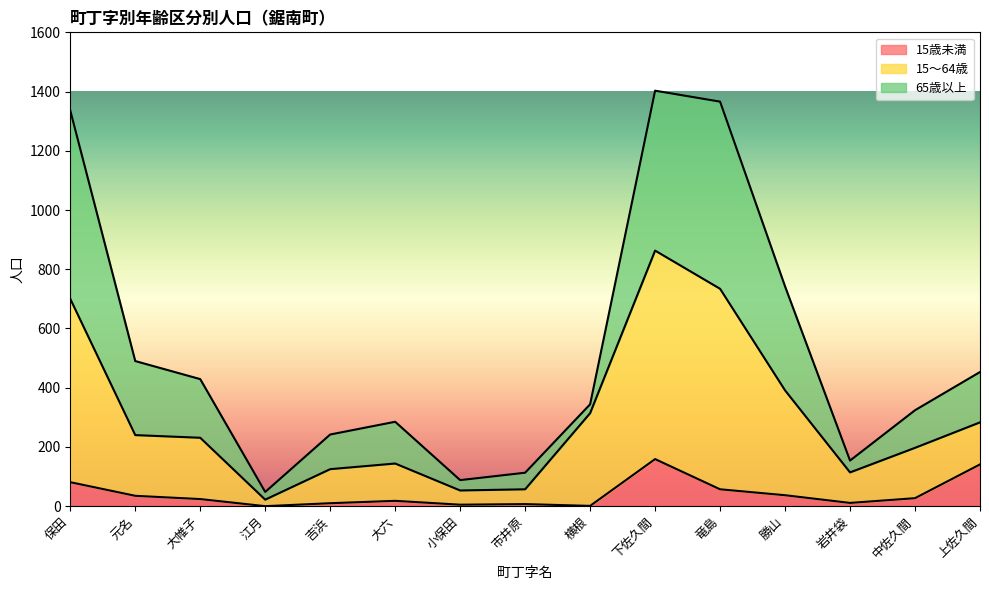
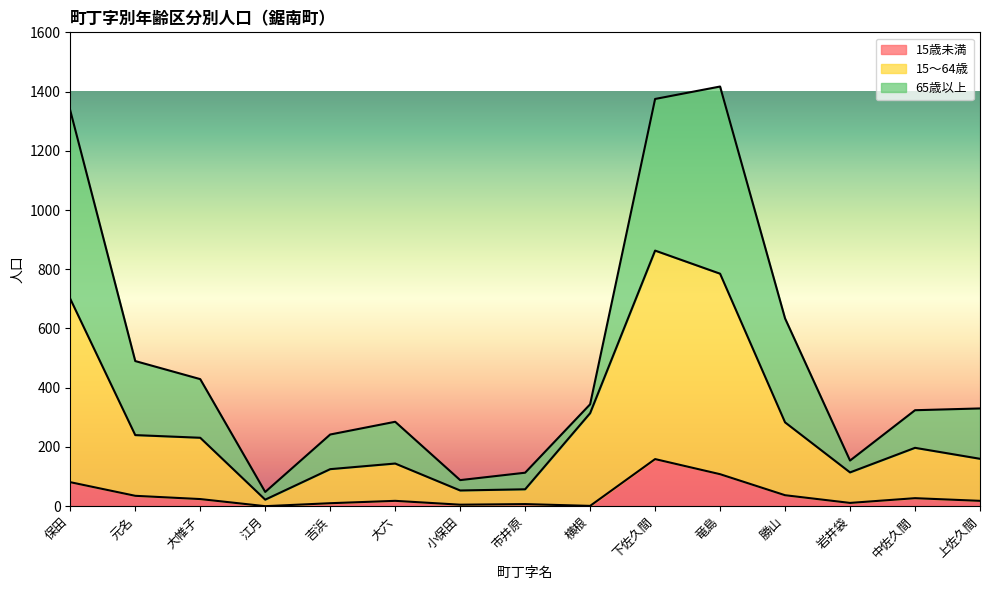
  {
    "15歳未満": {
      "保田": 80,
      "元名": 40,
      "大帷子": 20,
      "江月": 0,
      "吉浜": 10,
      "大六": 20,
      "小保田": 10,
      "市井原": 10,
      "横根": 0,
      "下佐久間": 160,
-     "竜島": 60,
+     "竜島": 110,
      "勝山": 40,
      "岩井袋": 10,
      "中佐久間": 30,
-     "上佐久間": 140
+     "上佐久間": 20
    },
    "15～64歳": {
      "保田": 620,
      "元名": 210,
      "大帷子": 210,
      "江月": 20,
      "吉浜": 120,
      "大六": 130,
      "小保田": 50,
      "市井原": 50,
      "横根": 310,
      "下佐久間": 700,
      "竜島": 680,
-     "勝山": 350,
+     "勝山": 250,
      "岩井袋": 100,
      "中佐久間": 170,
      "上佐久間": 140
    },
    "65歳以上": {
      "保田": 640,
      "元名": 250,
      "大帷子": 200,
      "江月": 30,
      "吉浜": 120,
      "大六": 140,
      "小保田": 40,
      "市井原": 60,
      "横根": 30,
-     "下佐久間": 540,
+     "下佐久間": 510,
      "竜島": 630,
      "勝山": 350,
      "岩井袋": 40,
      "中佐久間": 130,
      "上佐久間": 170
    }
  }
